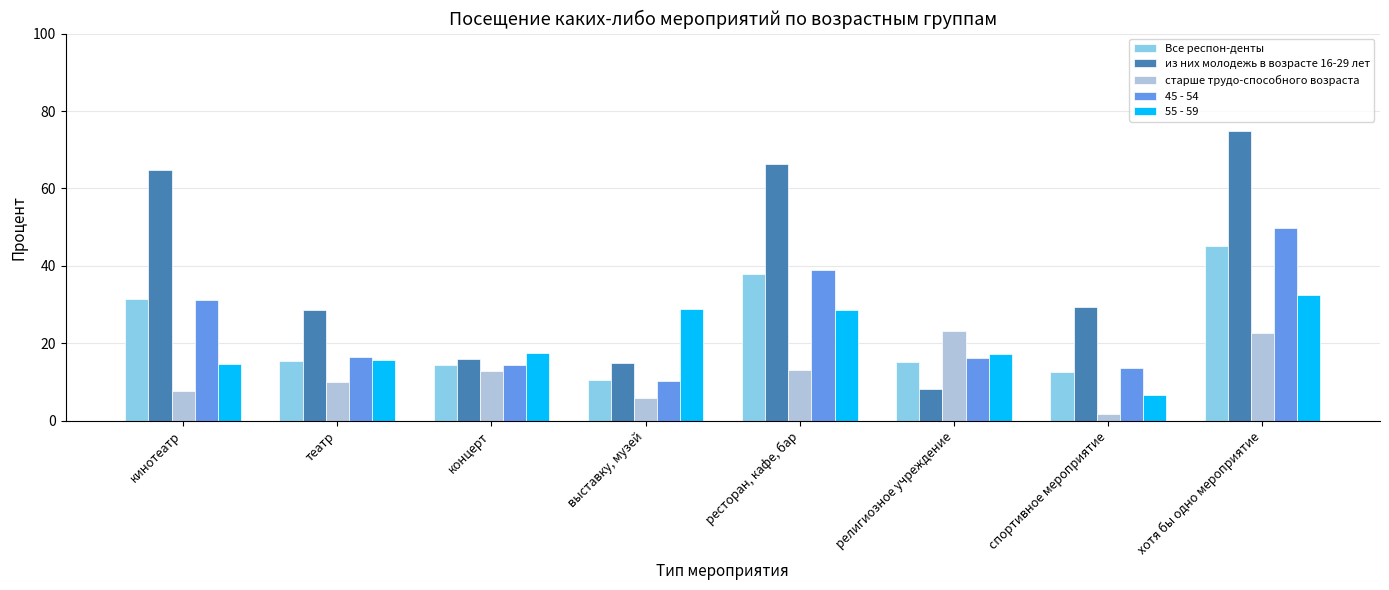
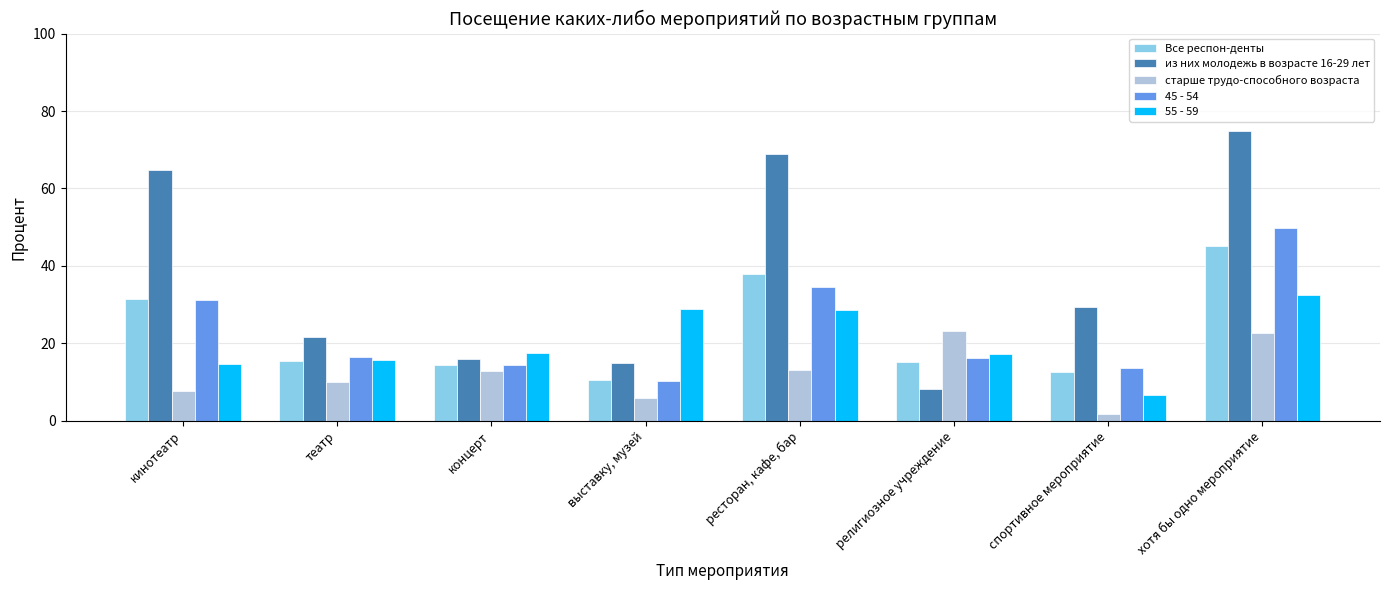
  {
    "из них молодежь в возрасте 16-29 лет": {
      "кинотеатр": 65,
-     "театр": 29,
+     "театр": 22,
      "концерт": 16,
      "выставку, музей": 15,
-     "ресторан, кафе, бар": 66,
+     "ресторан, кафе, бар": 69,
      "религиозное учреждение": 8,
      "спортивное мероприятие": 29,
      "хотя бы одно мероприятие": 75
    },
    "45 - 54": {
      "кинотеатр": 31,
      "театр": 17,
      "концерт": 14,
      "выставку, музей": 10,
-     "ресторан, кафе, бар": 39,
+     "ресторан, кафе, бар": 35,
      "религиозное учреждение": 16,
      "спортивное мероприятие": 14,
      "хотя бы одно мероприятие": 50
    },
    "55 - 59": {
      "кинотеатр": 15,
      "театр": 16,
      "концерт": 17,
      "выставку, музей": 29,
      "ресторан, кафе, бар": 29,
      "религиозное учреждение": 17,
      "спортивное мероприятие": 7,
      "хотя бы одно мероприятие": 32
    }
  }
